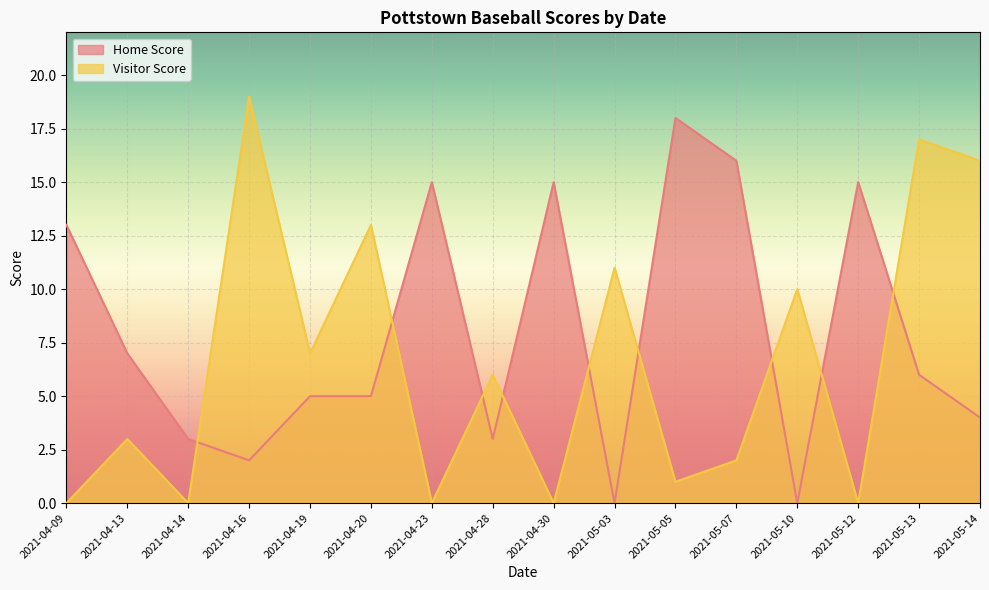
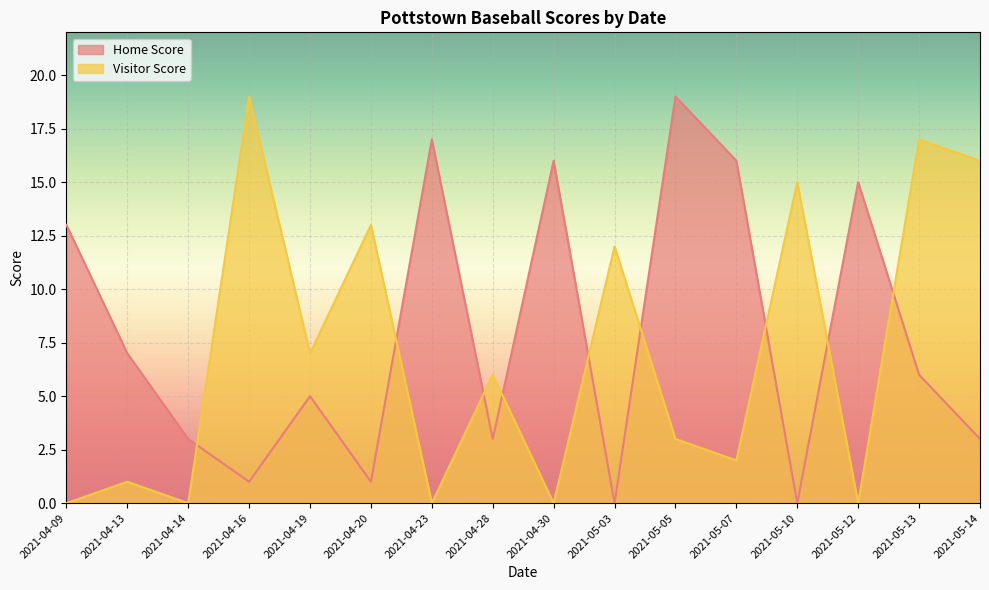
  {
    "Home Score": {
      "2021-04-09": 13,
      "2021-04-13": 7,
      "2021-04-14": 3,
-     "2021-04-16": 2,
+     "2021-04-16": 1,
      "2021-04-19": 5,
-     "2021-04-20": 5,
-     "2021-04-23": 15,
+     "2021-04-20": 1,
+     "2021-04-23": 17,
      "2021-04-28": 3,
-     "2021-04-30": 15,
+     "2021-04-30": 16,
      "2021-05-03": 0,
-     "2021-05-05": 18,
+     "2021-05-05": 19,
      "2021-05-07": 16,
      "2021-05-10": 0,
      "2021-05-12": 15,
      "2021-05-13": 6,
-     "2021-05-14": 4
+     "2021-05-14": 3
    },
    "Visitor Score": {
      "2021-04-09": 0,
-     "2021-04-13": 3,
+     "2021-04-13": 1,
      "2021-04-14": 0,
      "2021-04-16": 19,
      "2021-04-19": 7,
      "2021-04-20": 13,
      "2021-04-23": 0,
      "2021-04-28": 6,
      "2021-04-30": 0,
-     "2021-05-03": 11,
-     "2021-05-05": 1,
+     "2021-05-03": 12,
+     "2021-05-05": 3,
      "2021-05-07": 2,
-     "2021-05-10": 10,
+     "2021-05-10": 15,
      "2021-05-12": 0,
      "2021-05-13": 17,
      "2021-05-14": 16
    }
  }
